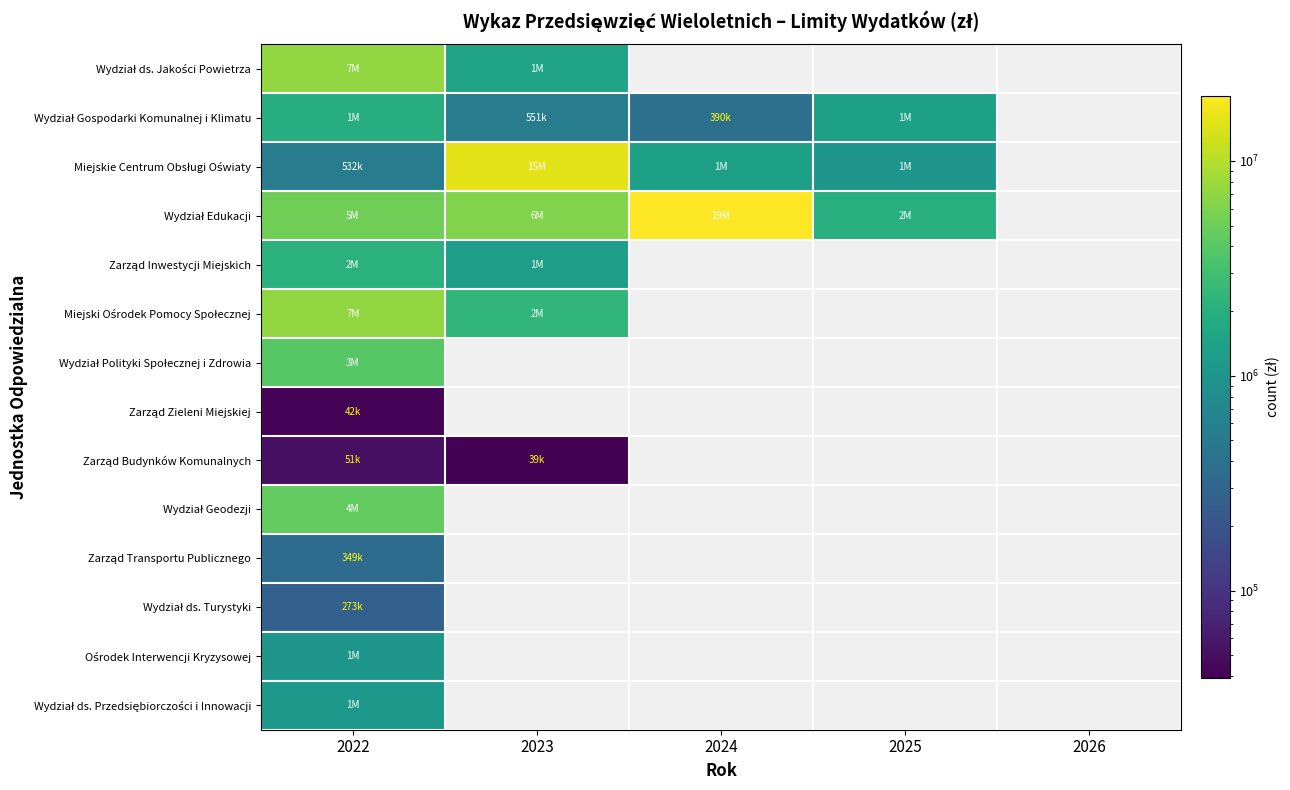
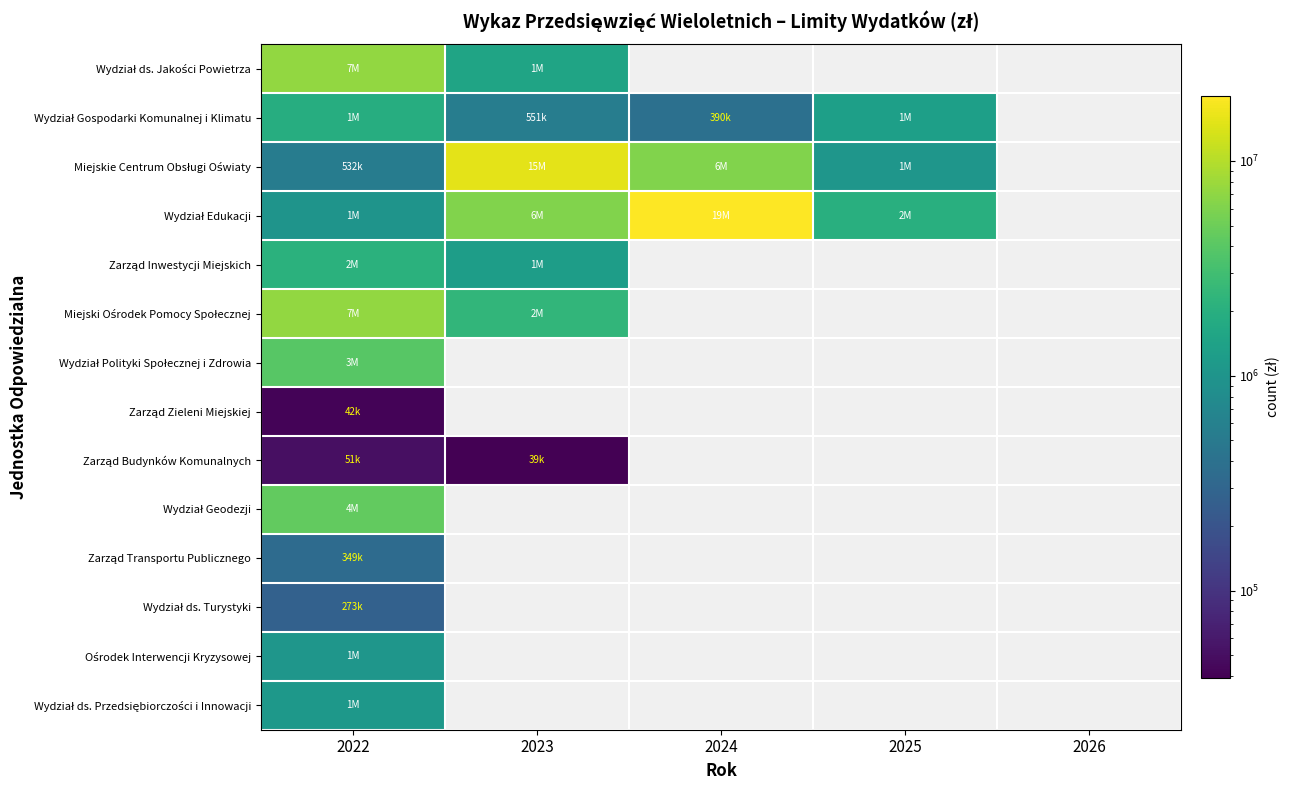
  {
    "Wydział ds. Jakości Powietrza": {
      "2022": "7M",
      "2023": "1M"
    },
    "Wydział Gospodarki Komunalnej i Klimatu": {
      "2022": "1M",
      "2023": "551k",
      "2024": "390k",
      "2025": "1M"
    },
    "Miejskie Centrum Obsługi Oświaty": {
      "2022": "532k",
      "2023": "15M",
-     "2024": "1M",
+     "2024": "6M",
      "2025": "1M"
    },
    "Wydział Edukacji": {
-     "2022": "5M",
+     "2022": "1M",
      "2023": "6M",
      "2024": "19M",
      "2025": "2M"
    },
    "Zarząd Inwestycji Miejskich": {
      "2022": "2M",
      "2023": "1M"
    },
    "Miejski Ośrodek Pomocy Społecznej": {
      "2022": "7M",
      "2023": "2M"
    },
    "Wydział Polityki Społecznej i Zdrowia": {
      "2022": "3M"
    },
    "Zarząd Zieleni Miejskiej": {
      "2022": "42k"
    },
    "Zarząd Budynków Komunalnych": {
      "2022": "51k",
      "2023": "39k"
    },
    "Wydział Geodezji": {
      "2022": "4M"
    },
    "Zarząd Transportu Publicznego": {
      "2022": "349k"
    },
    "Wydział ds. Turystyki": {
      "2022": "273k"
    },
    "Ośrodek Interwencji Kryzysowej": {
      "2022": "1M"
    },
    "Wydział ds. Przedsiębiorczości i Innowacji": {
      "2022": "1M"
    }
  }
